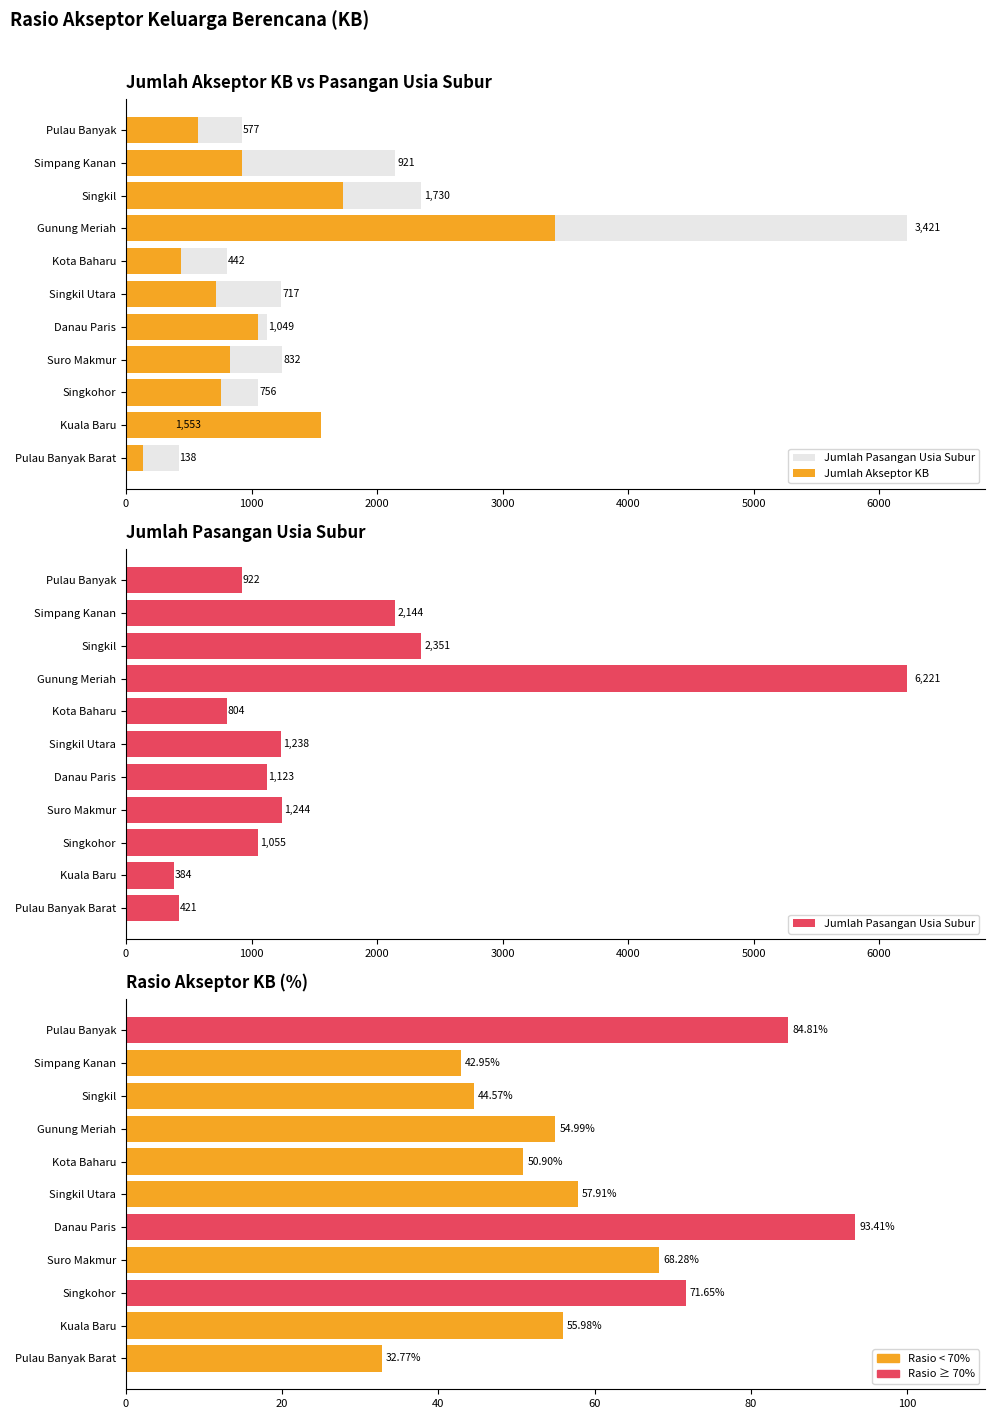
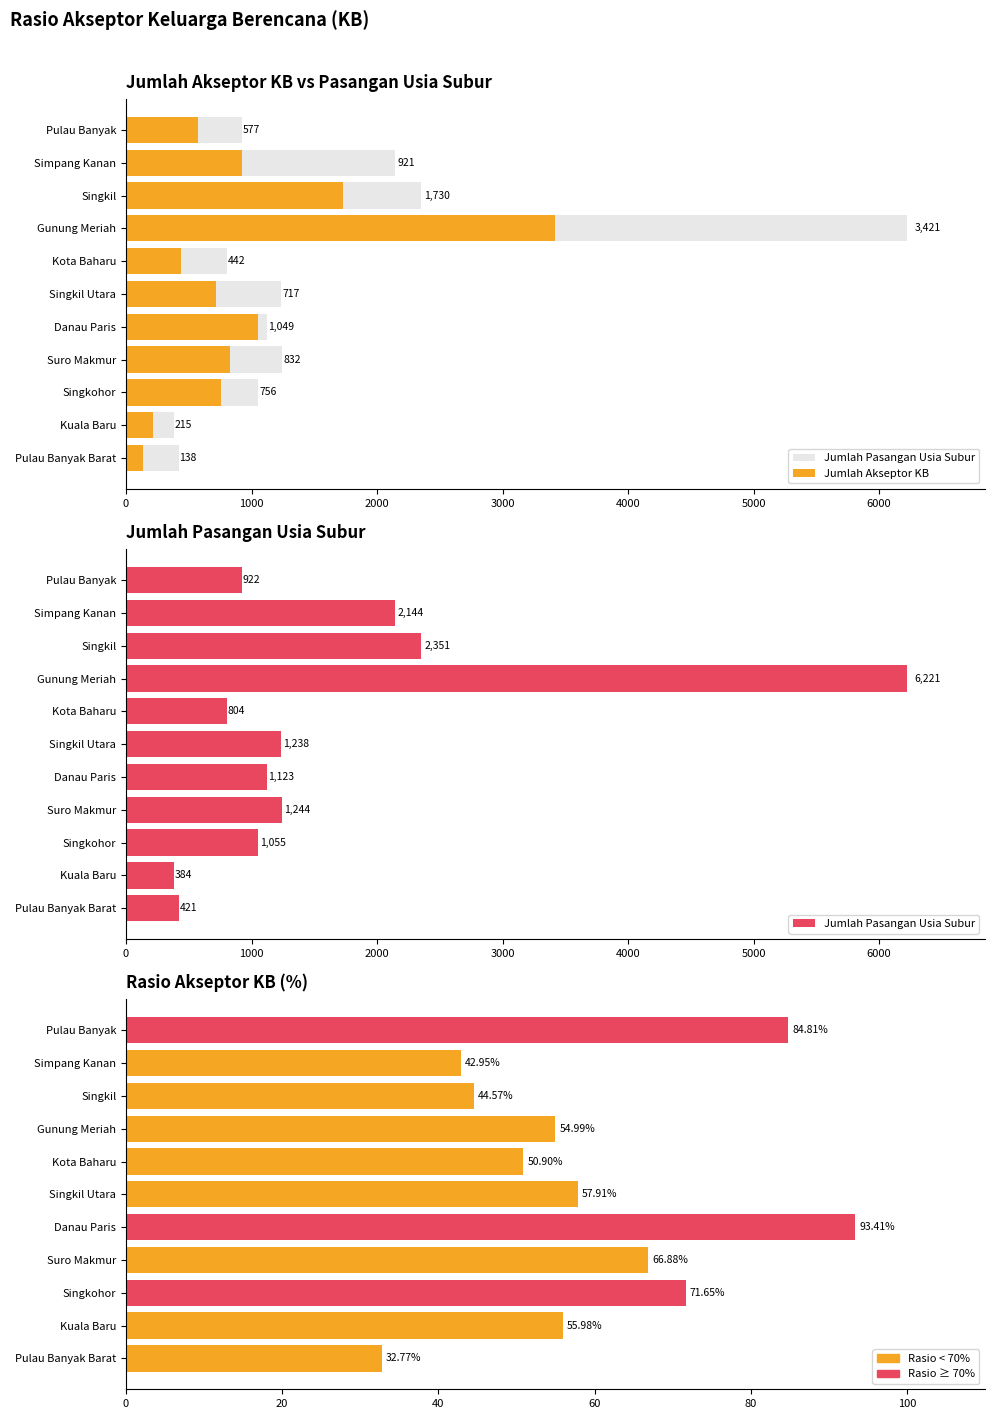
  {
    "Jumlah Akseptor KB vs Pasangan Usia Subur": {
      "Jumlah Akseptor KB": {
-       "Kuala Baru": "1,553"
+       "Kuala Baru": "215"
      }
    },
    "Jumlah Pasangan Usia Subur": {
      "Pulau Banyak": "922",
      "Simpang Kanan": "2,144",
      "Singkil": "2,351",
      "Gunung Meriah": "6,221",
      "Kota Baharu": "804",
      "Singkil Utara": "1,238",
      "Danau Paris": "1,123",
      "Suro Makmur": "1,244",
      "Singkohor": "1,055",
      "Kuala Baru": "384",
      "Pulau Banyak Barat": "421"
    },
    "Rasio Akseptor KB (%)": {
      "Pulau Banyak": "84.81%",
      "Simpang Kanan": "42.95%",
      "Singkil": "44.57%",
      "Gunung Meriah": "54.99%",
      "Kota Baharu": "50.90%",
      "Singkil Utara": "57.91%",
      "Danau Paris": "93.41%",
-     "Suro Makmur": "68.28%",
+     "Suro Makmur": "66.88%",
      "Singkohor": "71.65%",
      "Kuala Baru": "55.98%",
      "Pulau Banyak Barat": "32.77%"
    }
  }
